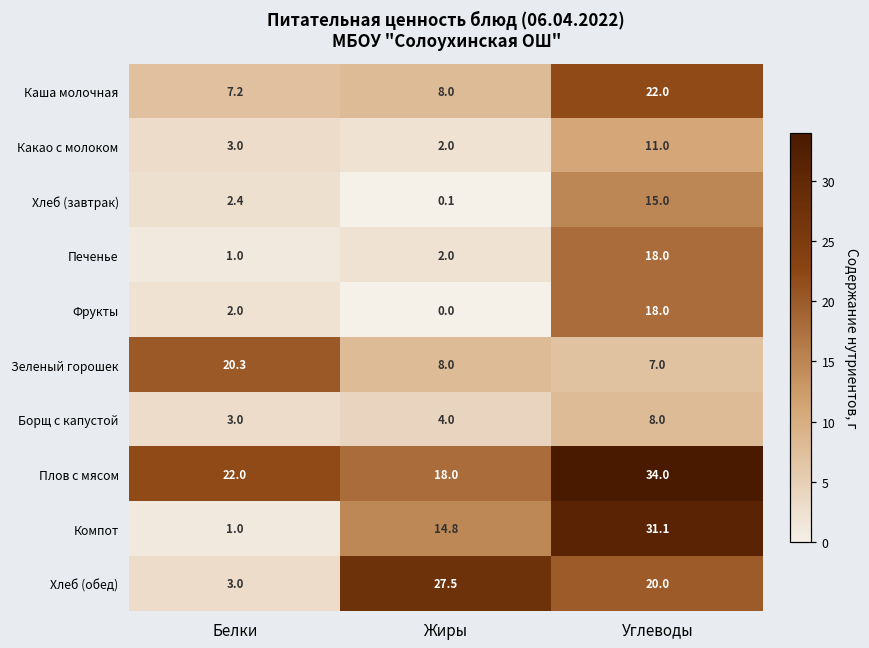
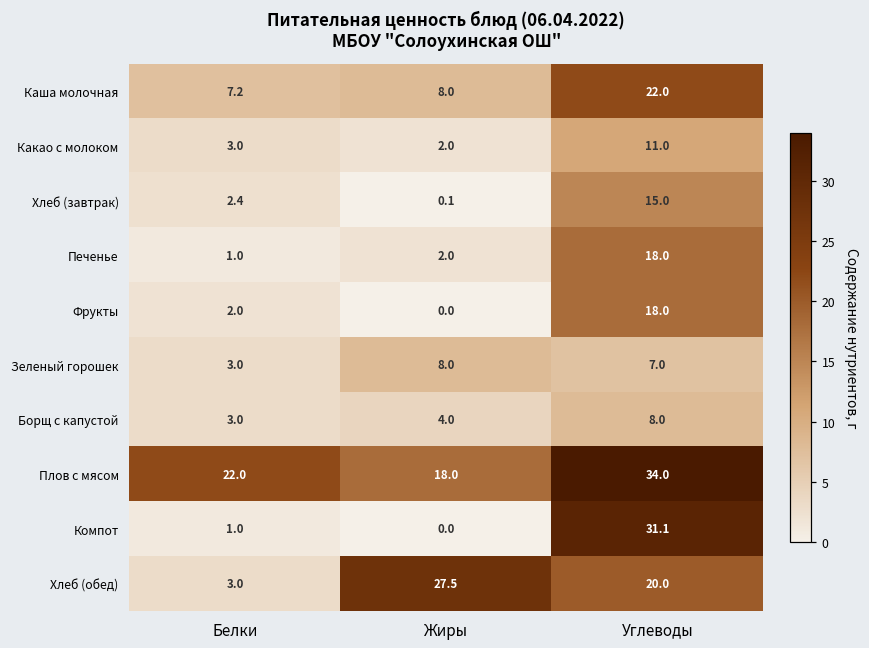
  {
    "Каша молочная": {
      "Белки": 7.2,
      "Жиры": 8.0,
      "Углеводы": 22.0
    },
    "Какао с молоком": {
      "Белки": 3.0,
      "Жиры": 2.0,
      "Углеводы": 11.0
    },
    "Хлеб (завтрак)": {
      "Белки": 2.4,
      "Жиры": 0.1,
      "Углеводы": 15.0
    },
    "Печенье": {
      "Белки": 1.0,
      "Жиры": 2.0,
      "Углеводы": 18.0
    },
    "Фрукты": {
      "Белки": 2.0,
      "Жиры": 0.0,
      "Углеводы": 18.0
    },
    "Зеленый горошек": {
-     "Белки": 20.3,
+     "Белки": 3.0,
      "Жиры": 8.0,
      "Углеводы": 7.0
    },
    "Борщ с капустой": {
      "Белки": 3.0,
      "Жиры": 4.0,
      "Углеводы": 8.0
    },
    "Плов с мясом": {
      "Белки": 22.0,
      "Жиры": 18.0,
      "Углеводы": 34.0
    },
    "Компот": {
      "Белки": 1.0,
-     "Жиры": 14.8,
+     "Жиры": 0.0,
      "Углеводы": 31.1
    },
    "Хлеб (обед)": {
      "Белки": 3.0,
      "Жиры": 27.5,
      "Углеводы": 20.0
    }
  }
